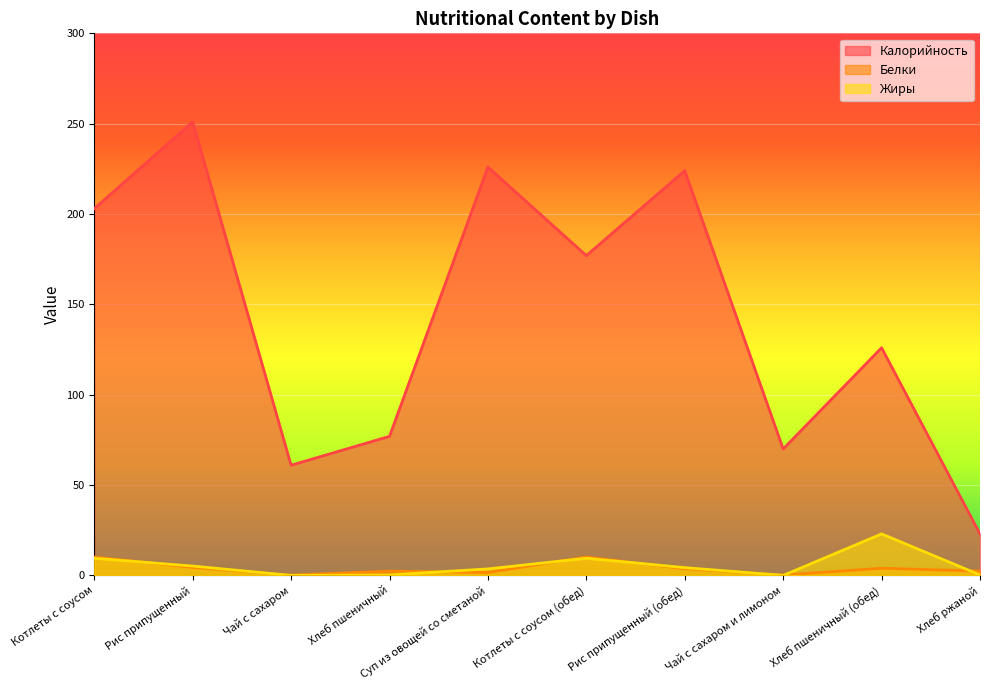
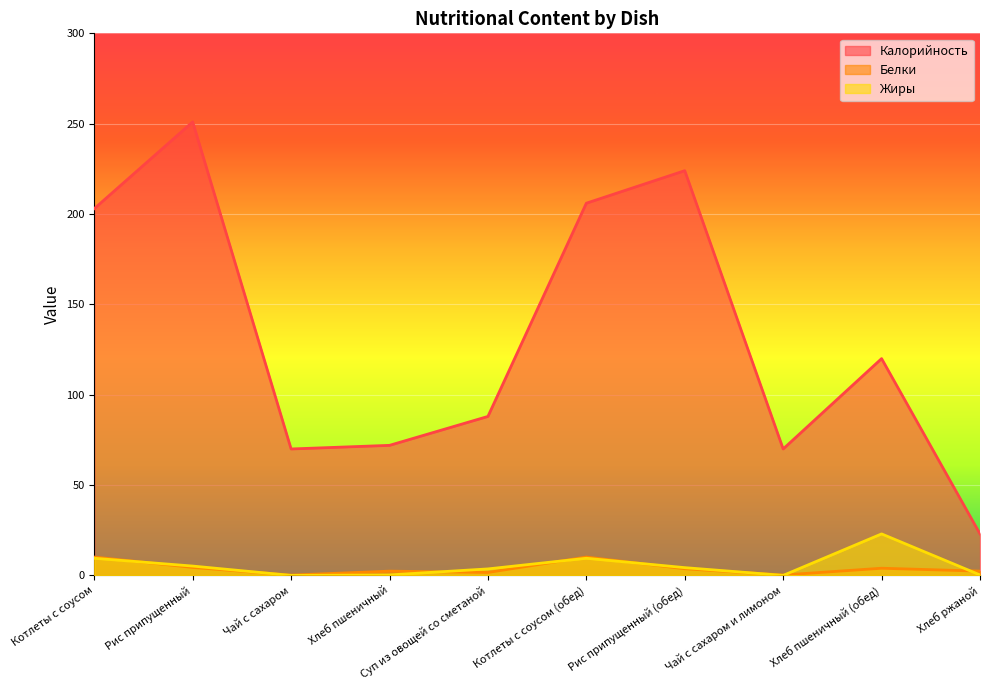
  {
    "Калорийность": {
      "Котлеты с соусом": 203,
      "Рис припущенный": 251,
-     "Чай с сахаром": 61,
-     "Хлеб пшеничный": 77,
-     "Суп из овощей со сметаной": 226,
-     "Котлеты с соусом (обед)": 177,
+     "Чай с сахаром": 70,
+     "Хлеб пшеничный": 72,
+     "Суп из овощей со сметаной": 88,
+     "Котлеты с соусом (обед)": 206,
      "Рис припущенный (обед)": 224,
      "Чай с сахаром и лимоном": 70,
-     "Хлеб пшеничный (обед)": 126,
+     "Хлеб пшеничный (обед)": 120,
      "Хлеб ржаной": 23
    },
    "Белки": {
      "Хлеб пшеничный": 2,
      "Суп из овощей со сметаной": 2,
      "Хлеб пшеничный (обед)": 4,
      "Хлеб ржаной": 2
    },
    "Жиры": {
      "Хлеб пшеничный": 0,
      "Суп из овощей со сметаной": 4,
      "Хлеб пшеничный (обед)": 23,
      "Хлеб ржаной": 0
    }
  }
